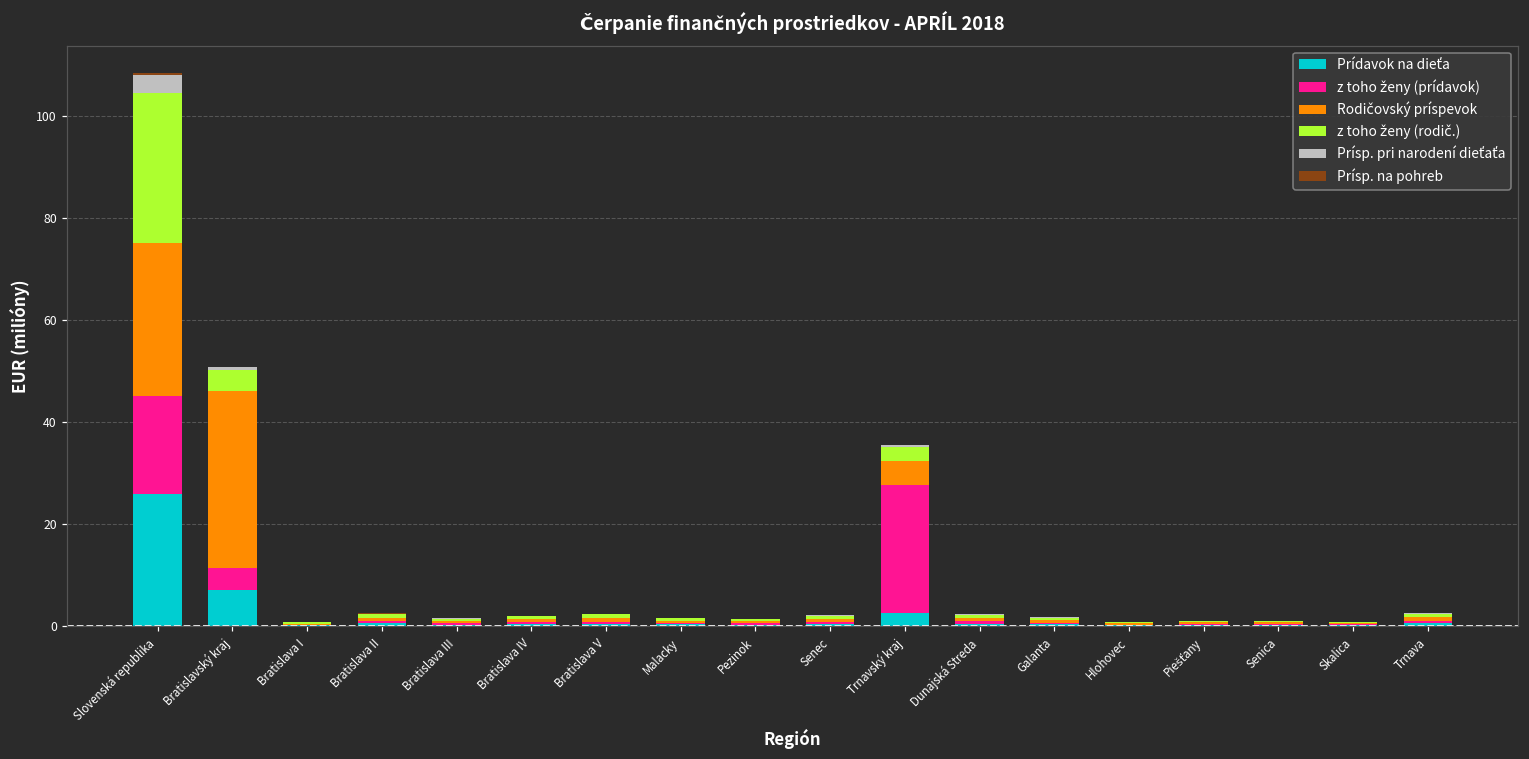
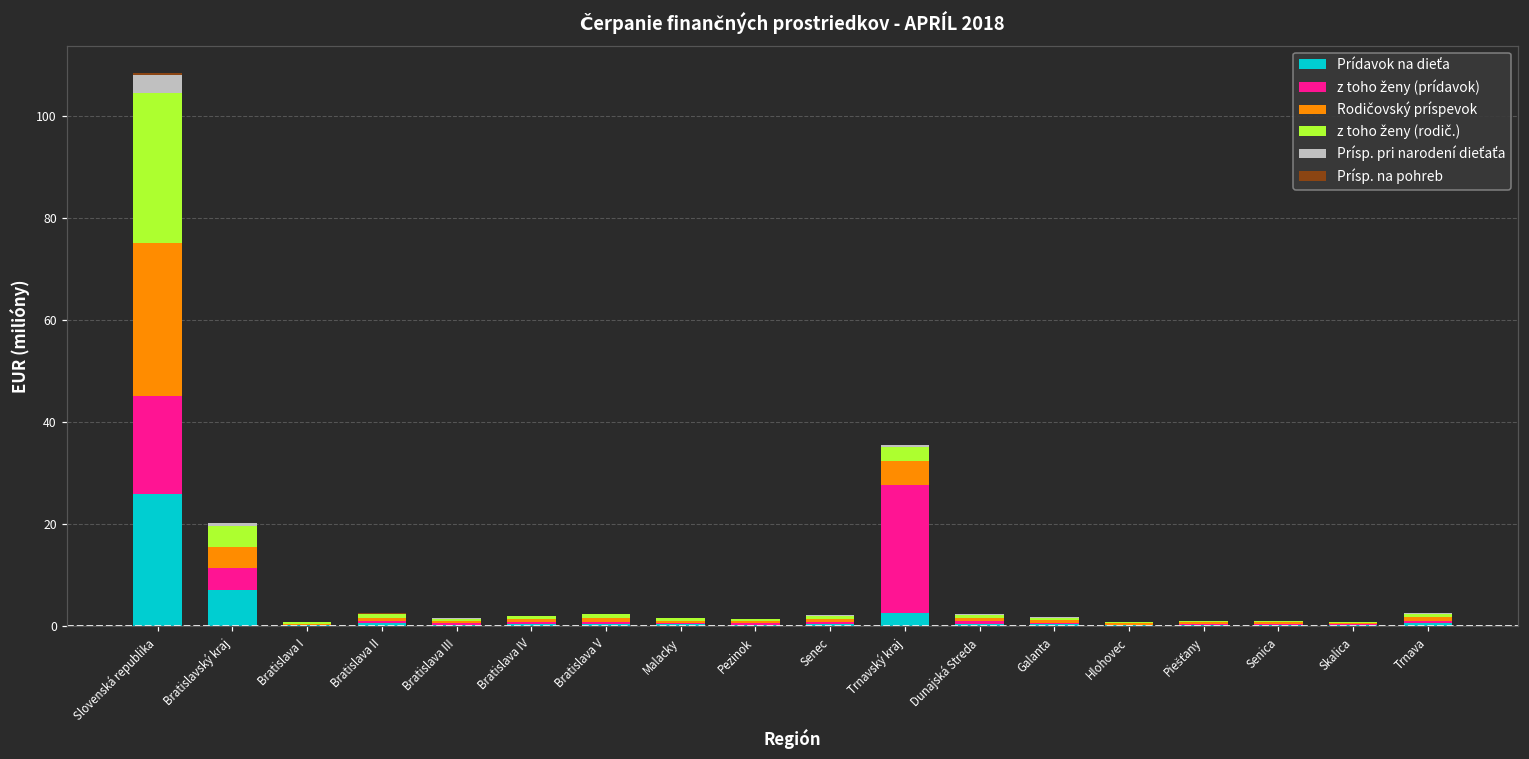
  {
    "Prídavok na dieťa": {
      "Slovenská republika": 26,
      "Bratislavský kraj": 7,
      "Bratislava II": 1,
      "Trnavský kraj": 3,
      "Trnava": 1
    },
    "z toho ženy (prídavok)": {
      "Slovenská republika": 19,
      "Bratislavský kraj": 4,
      "Trnavský kraj": 25
    },
    "Rodičovský príspevok": {
      "Slovenská republika": 30,
-     "Bratislavský kraj": 35,
+     "Bratislavský kraj": 4,
      "Bratislava II": 1,
      "Bratislava IV": 1,
      "Bratislava V": 1,
      "Senec": 1,
      "Trnavský kraj": 5,
      "Dunajská Streda": 1,
      "Trnava": 1
    },
    "z toho ženy (rodič.)": {
      "Slovenská republika": 29,
      "Bratislavský kraj": 4,
      "Bratislava II": 1,
      "Bratislava IV": 1,
      "Bratislava V": 1,
      "Senec": 1,
      "Trnavský kraj": 3,
      "Dunajská Streda": 1,
      "Trnava": 1
    },
    "Prísp. pri narodení dieťaťa": {
      "Slovenská republika": 3,
      "Bratislavský kraj": 1
    }
  }
